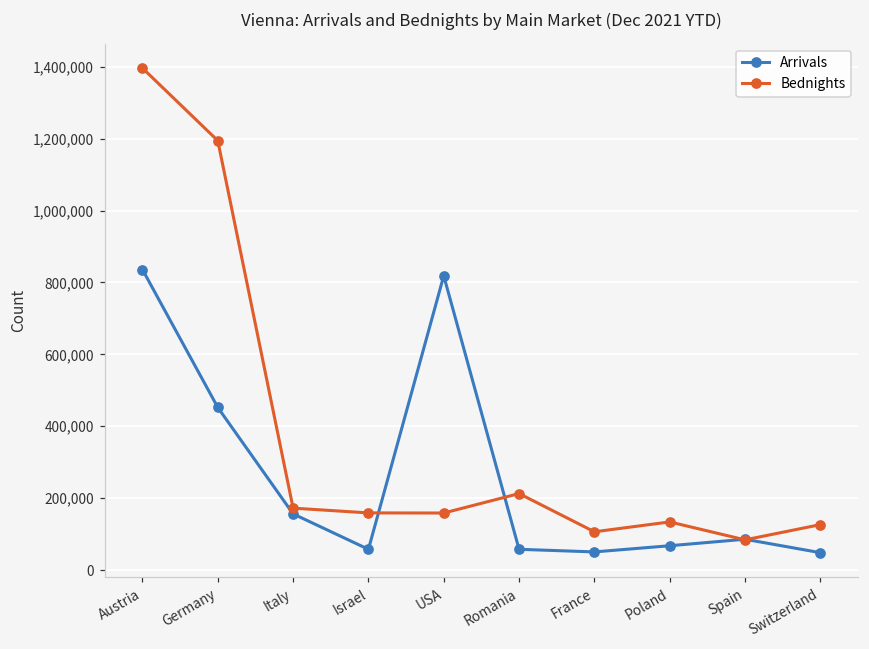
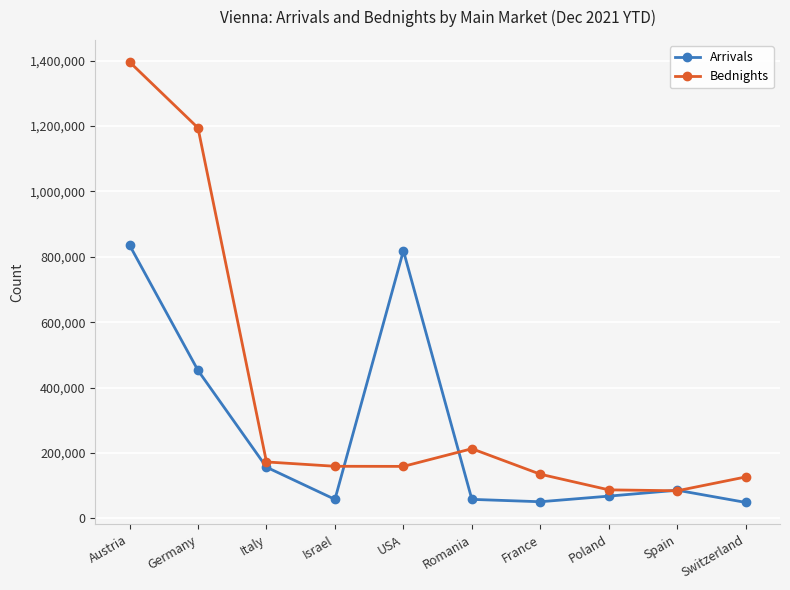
  {
    "Arrivals": {
      "Austria": "840,000",
      "Germany": "450,000",
      "Italy": "160,000",
      "Israel": "60,000",
      "USA": "820,000",
      "Romania": "60,000",
      "France": "50,000",
      "Poland": "70,000",
      "Switzerland": "50,000"
    },
    "Bednights": {
      "Austria": "1,400,000",
      "Germany": "1,190,000",
      "Italy": "170,000",
      "Israel": "160,000",
      "USA": "160,000",
      "Romania": "210,000",
-     "France": "110,000",
-     "Poland": "130,000",
+     "France": "130,000",
+     "Poland": "90,000",
      "Switzerland": "130,000"
    }
  }
